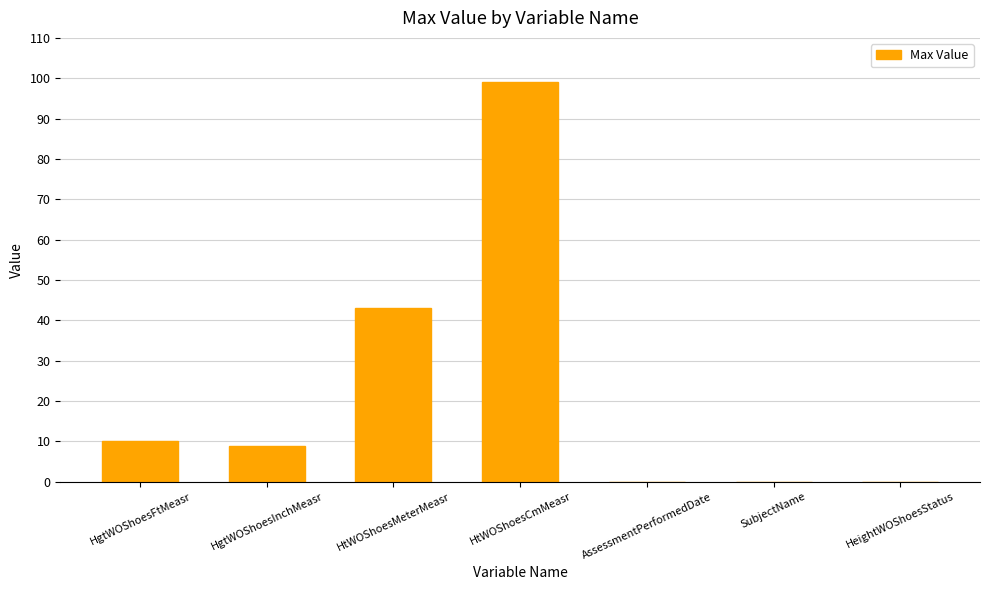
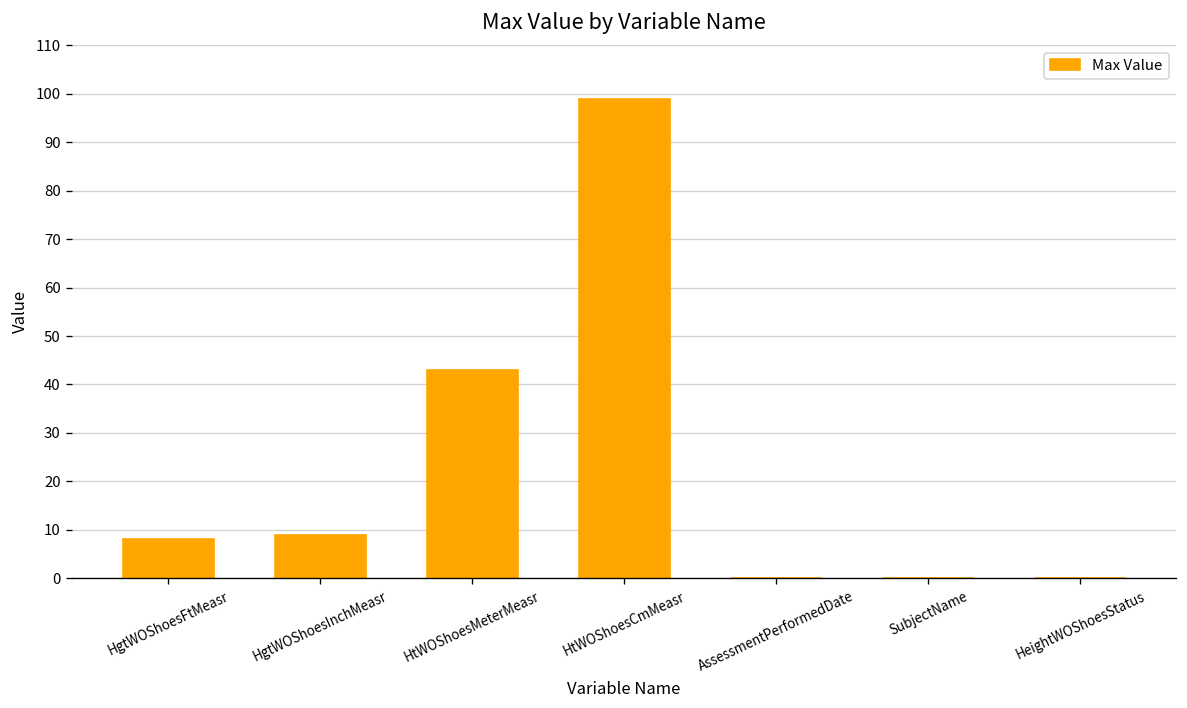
  {
-   "HgtWOShoesFtMeasr": 10,
+   "HgtWOShoesFtMeasr": 8,
    "HgtWOShoesInchMeasr": 9,
    "HtWOShoesMeterMeasr": 43,
    "HtWOShoesCmMeasr": 99,
    "AssessmentPerformedDate": 0,
    "SubjectName": 0,
    "HeightWOShoesStatus": 0
  }
